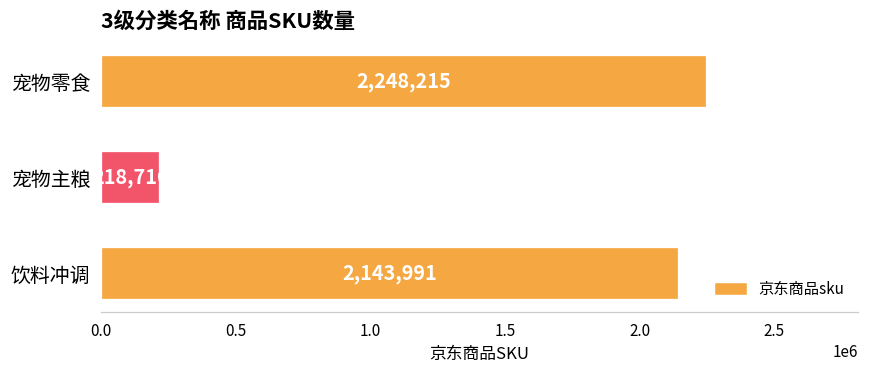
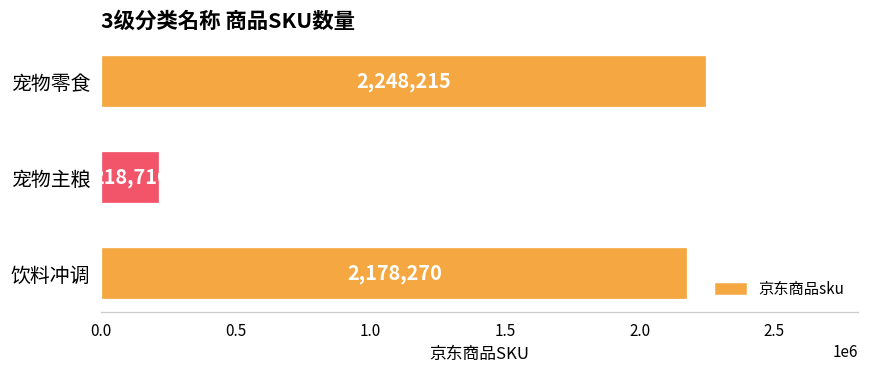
  {
    "宠物零食": "2,248,215",
    "宠物主粮": "218,716",
-   "饮料冲调": "2,143,991"
+   "饮料冲调": "2,178,270"
  }
